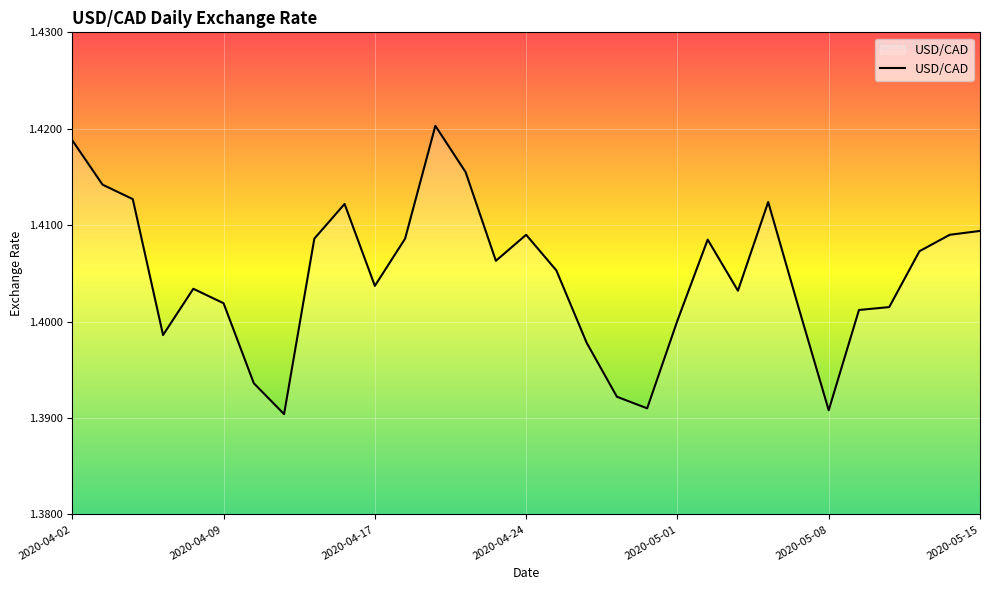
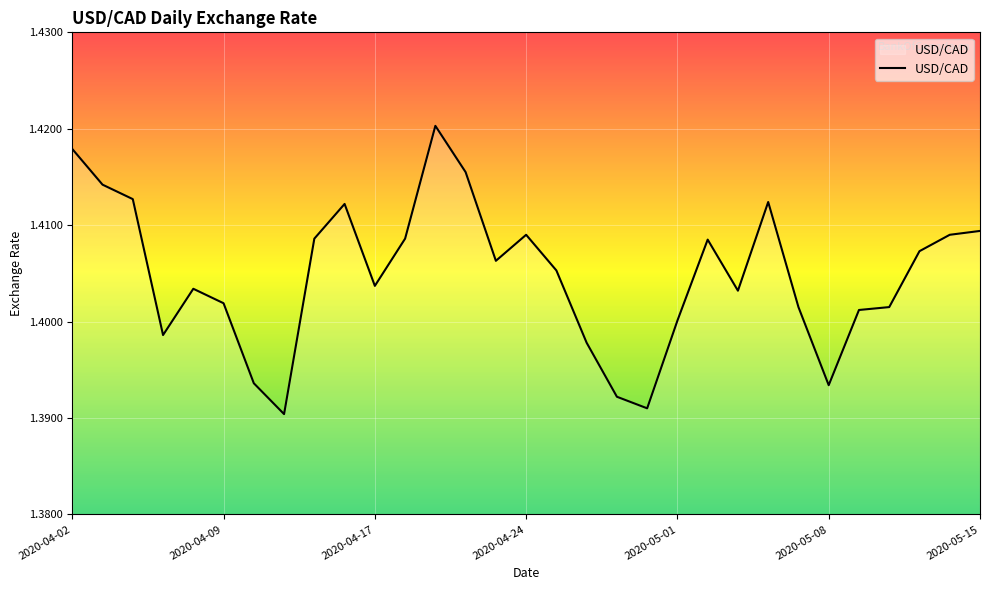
  {
-   "2020-04-02": 1.419,
+   "2020-04-02": 1.418,
    "2020-04-09": 1.402,
    "2020-04-17": 1.404,
    "2020-04-24": 1.409,
    "2020-05-01": 1.400,
-   "2020-05-08": 1.391,
+   "2020-05-08": 1.393,
    "2020-05-15": 1.409
  }
